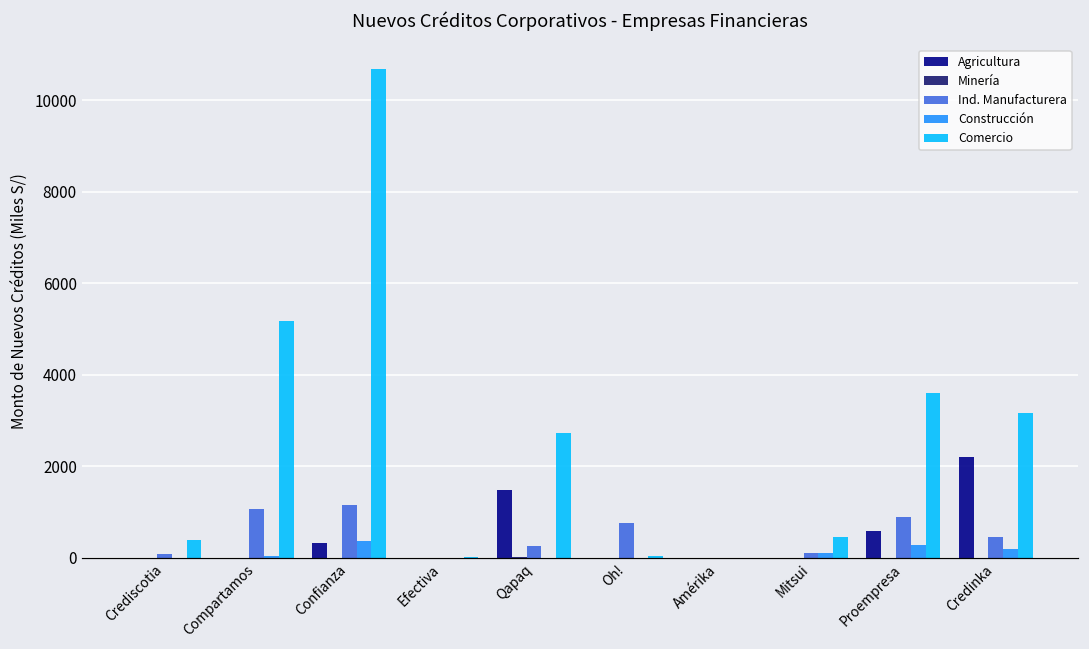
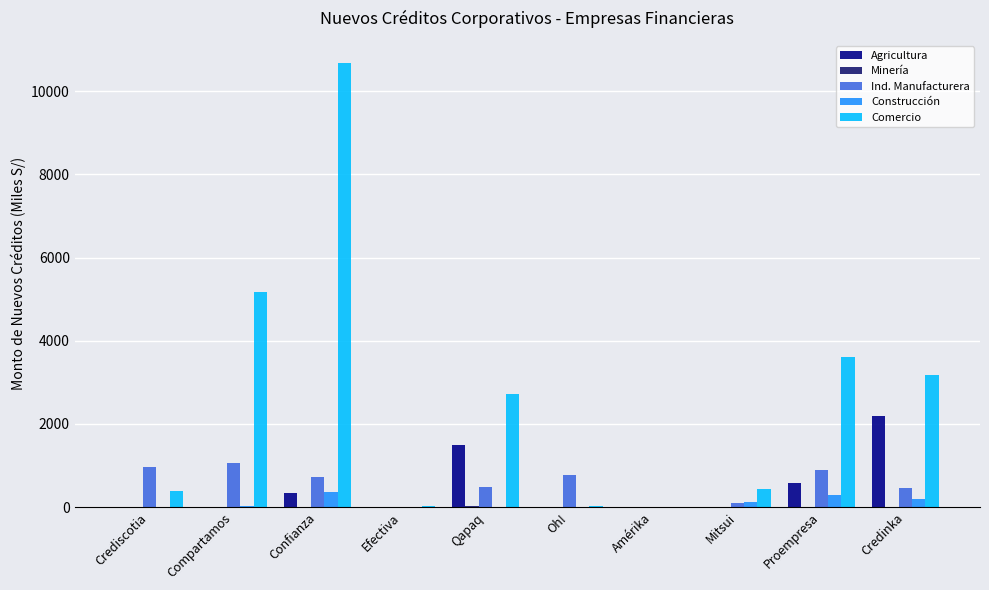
  {
    "Ind. Manufacturera": {
-     "Crediscotia": 100,
+     "Crediscotia": 1000,
      "Compartamos": 1100,
-     "Confianza": 1200,
+     "Confianza": 700,
      "Efectiva": 0,
-     "Qapaq": 300,
+     "Qapaq": 500,
      "Oh!": 800,
      "Amérika": 0,
      "Mitsui": 100,
      "Proempresa": 900,
      "Credinka": 500
    }
  }
